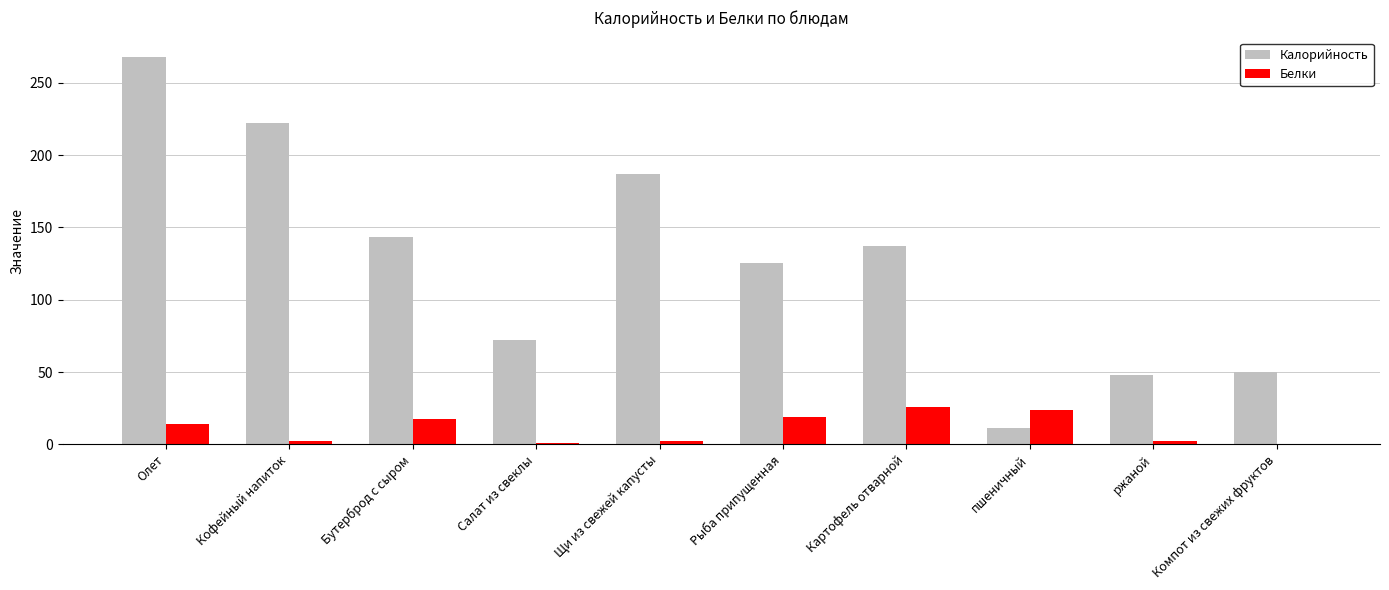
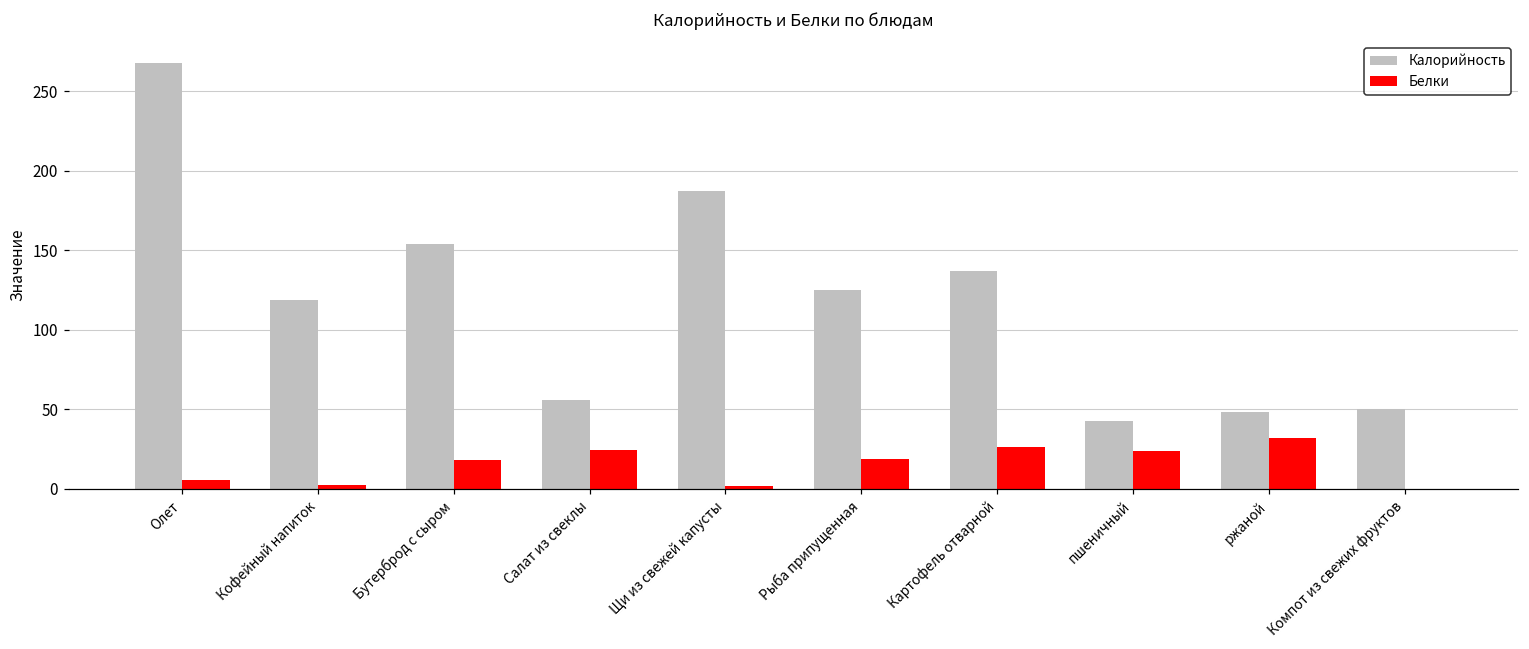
  {
    "Калорийность": {
      "Олет": 268,
-     "Кофейный напиток": 222,
-     "Бутерброд с сыром": 144,
-     "Салат из свеклы": 72,
+     "Кофейный напиток": 119,
+     "Бутерброд с сыром": 154,
+     "Салат из свеклы": 56,
      "Щи из свежей капусты": 187,
      "Рыба припущенная": 125,
      "Картофель отварной": 137,
-     "пшеничный": 11,
+     "пшеничный": 43,
      "ржаной": 48,
      "Компот из свежих фруктов": 50
    },
    "Белки": {
-     "Олет": 14,
+     "Олет": 5,
      "Кофейный напиток": 2,
      "Бутерброд с сыром": 18,
-     "Салат из свеклы": 1,
+     "Салат из свеклы": 24,
      "Щи из свежей капусты": 2,
      "Рыба припущенная": 19,
      "Картофель отварной": 26,
      "пшеничный": 24,
-     "ржаной": 2,
+     "ржаной": 32,
      "Компот из свежих фруктов": 0
    }
  }
